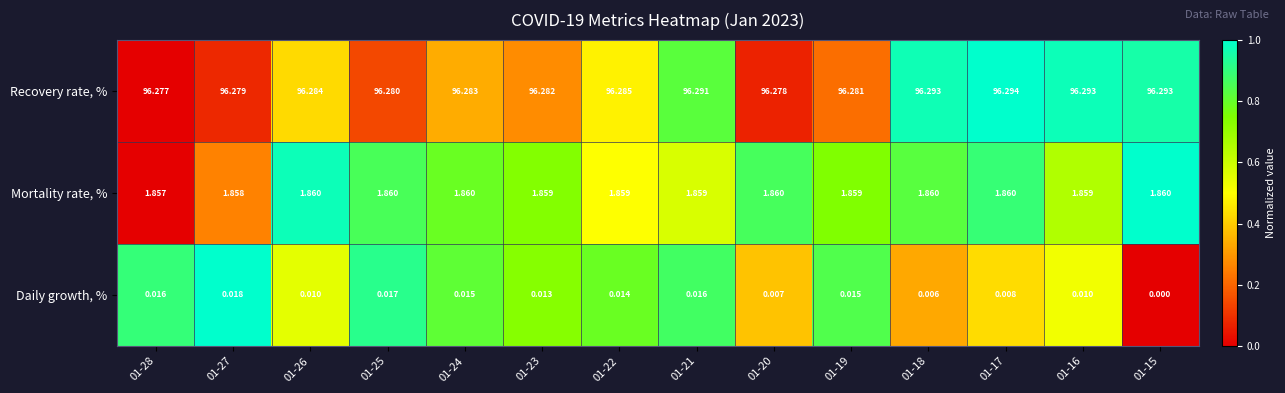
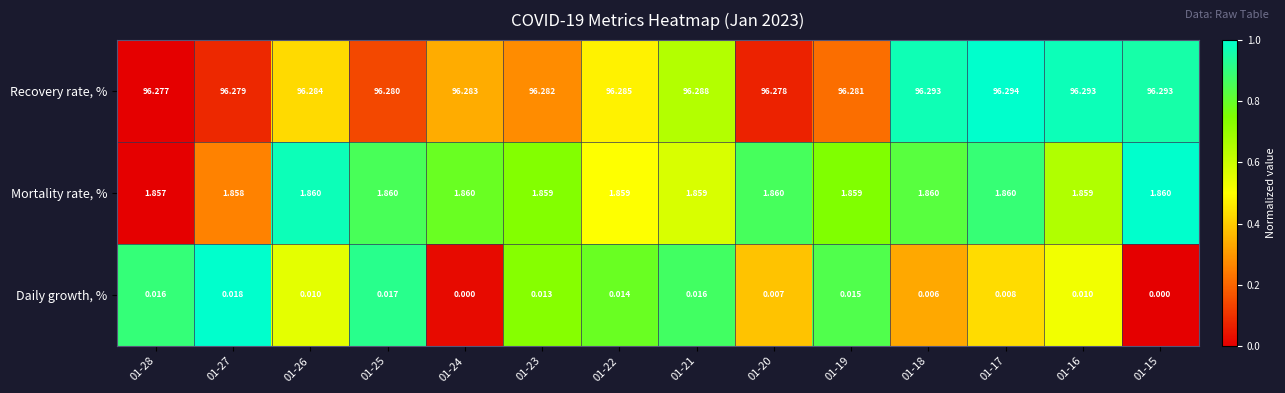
  {
    "Recovery rate, %": {
      "01-28": 96.277,
      "01-27": 96.279,
      "01-26": 96.284,
      "01-25": 96.280,
      "01-24": 96.283,
      "01-23": 96.282,
      "01-22": 96.285,
-     "01-21": 96.291,
+     "01-21": 96.288,
      "01-20": 96.278,
      "01-19": 96.281,
      "01-18": 96.293,
      "01-17": 96.294,
      "01-16": 96.293,
      "01-15": 96.293
    },
    "Mortality rate, %": {
      "01-28": 1.857,
      "01-27": 1.858,
      "01-26": 1.860,
      "01-25": 1.860,
      "01-24": 1.860,
      "01-23": 1.859,
      "01-22": 1.859,
      "01-21": 1.859,
      "01-20": 1.860,
      "01-19": 1.859,
      "01-18": 1.860,
      "01-17": 1.860,
      "01-16": 1.859,
      "01-15": 1.860
    },
    "Daily growth, %": {
      "01-28": 0.016,
      "01-27": 0.018,
      "01-26": 0.010,
      "01-25": 0.017,
-     "01-24": 0.015,
+     "01-24": 0.000,
      "01-23": 0.013,
      "01-22": 0.014,
      "01-21": 0.016,
      "01-20": 0.007,
      "01-19": 0.015,
      "01-18": 0.006,
      "01-17": 0.008,
      "01-16": 0.010,
      "01-15": 0.000
    }
  }
